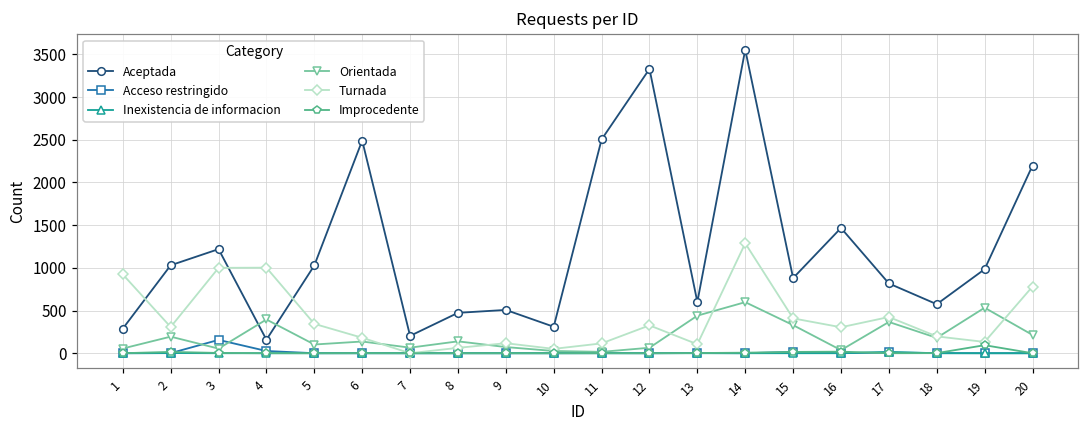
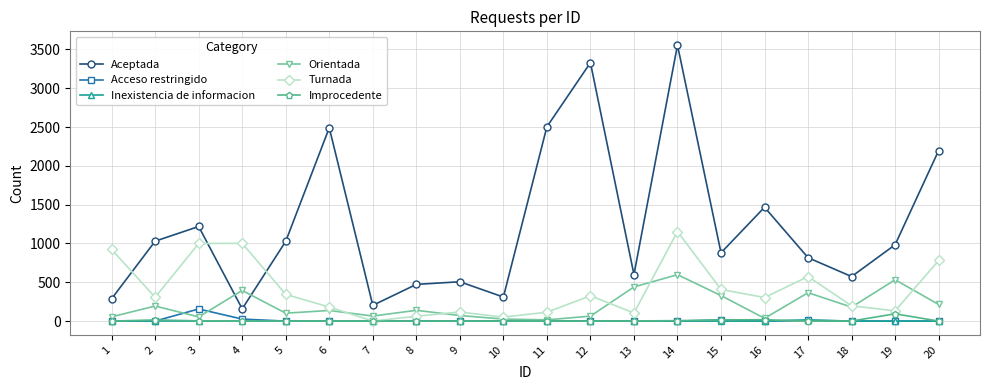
  {
    "Aceptada": {
      "1": 300,
      "2": 1000,
      "3": 1200,
      "4": 200,
      "5": 1000,
      "6": 2500,
      "7": 200,
      "8": 500,
      "9": 500,
      "10": 300,
      "11": 2500,
      "12": 3300,
      "13": 600,
      "14": 3600,
      "15": 900,
      "16": 1500,
      "17": 800,
      "18": 600,
      "19": 1000,
      "20": 2200
    },
    "Turnada": {
      "1": 900,
      "2": 300,
      "3": 1000,
      "4": 1000,
      "5": 300,
      "6": 200,
      "8": 100,
      "9": 100,
      "11": 100,
      "12": 300,
      "13": 100,
-     "14": 1300,
+     "14": 1200,
      "15": 400,
      "16": 300,
-     "17": 400,
+     "17": 600,
      "19": 100,
      "20": 800
    }
  }
